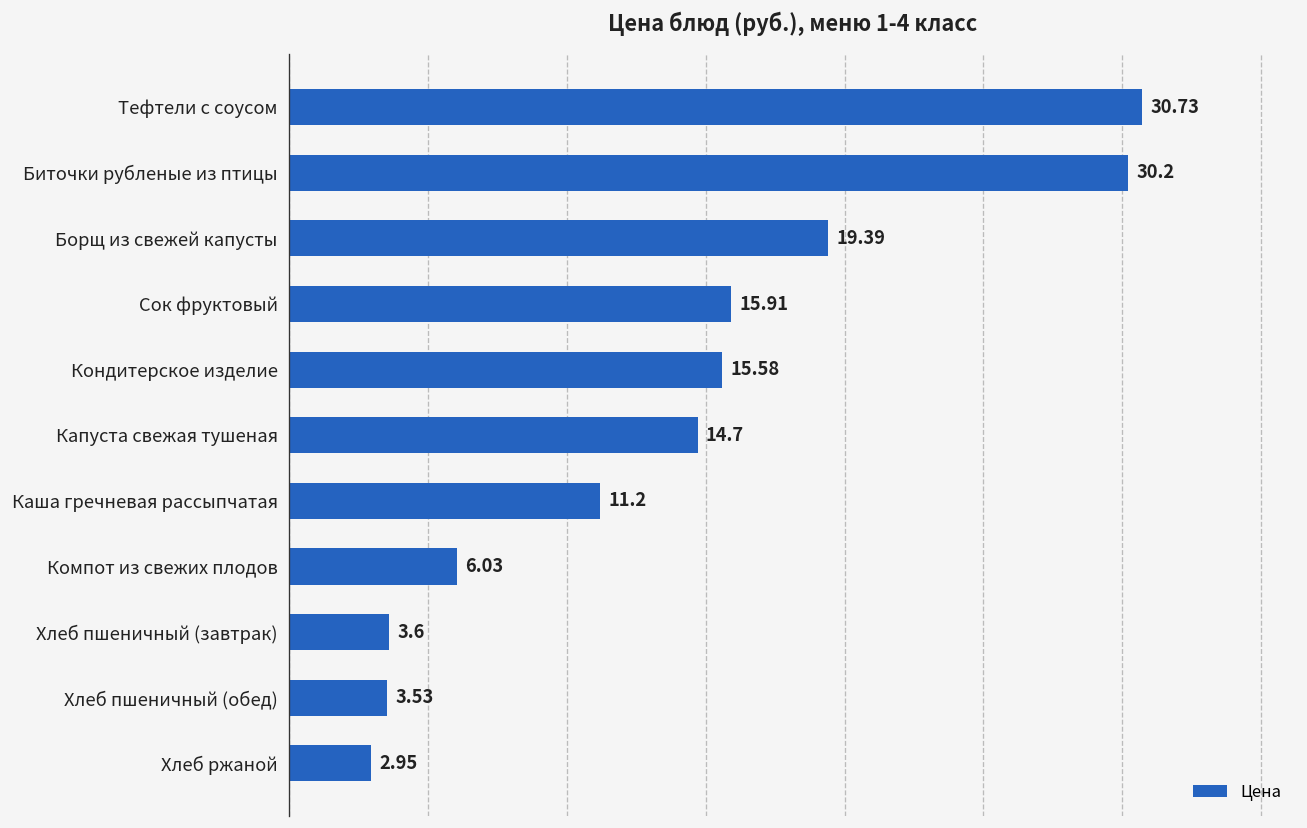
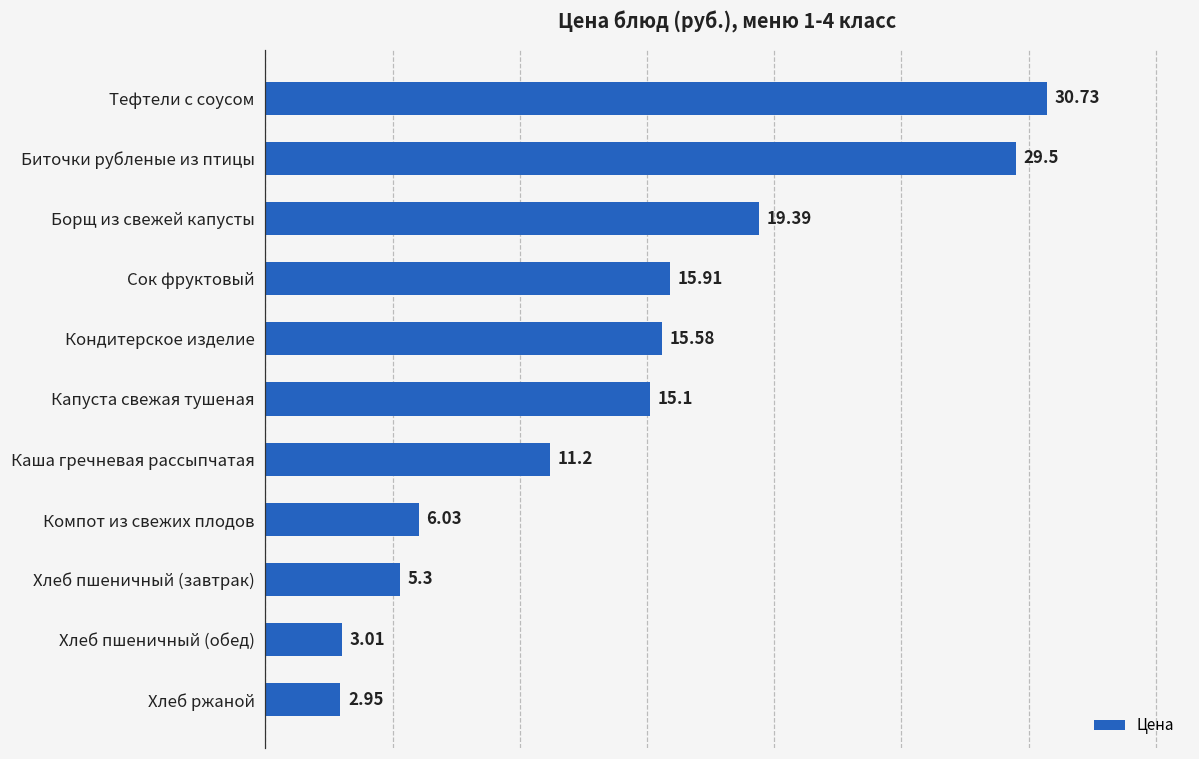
  {
    "Тефтели с соусом": 30.73,
-   "Биточки рубленые из птицы": 30.2,
+   "Биточки рубленые из птицы": 29.5,
    "Борщ из свежей капусты": 19.39,
    "Сок фруктовый": 15.91,
    "Кондитерское изделие": 15.58,
-   "Капуста свежая тушеная": 14.7,
+   "Капуста свежая тушеная": 15.1,
    "Каша гречневая рассыпчатая": 11.2,
    "Компот из свежих плодов": 6.03,
-   "Хлеб пшеничный (завтрак)": 3.6,
-   "Хлеб пшеничный (обед)": 3.53,
+   "Хлеб пшеничный (завтрак)": 5.3,
+   "Хлеб пшеничный (обед)": 3.01,
    "Хлеб ржаной": 2.95
  }
